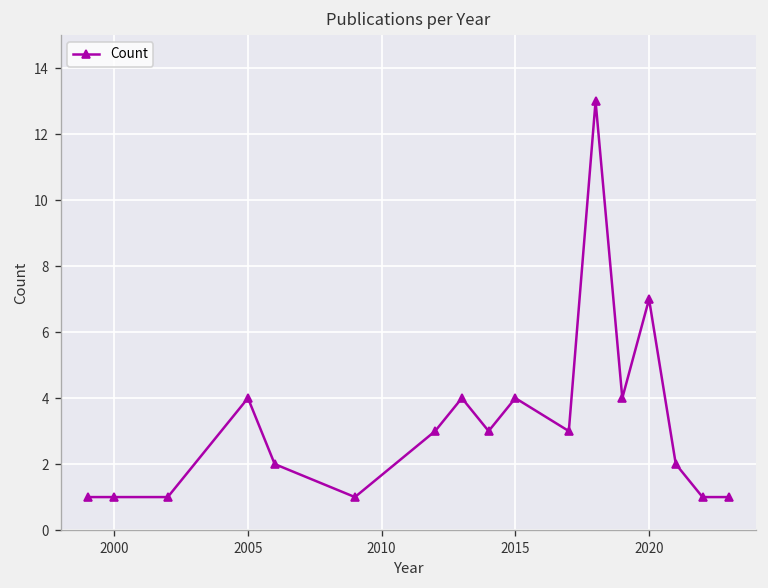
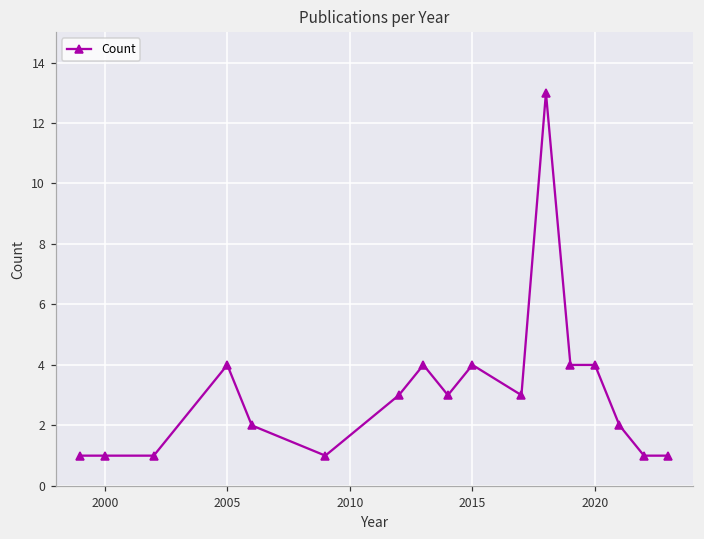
  {
    "2000": 1,
    "2005": 4,
    "2015": 4,
-   "2020": 7
+   "2020": 4
  }
